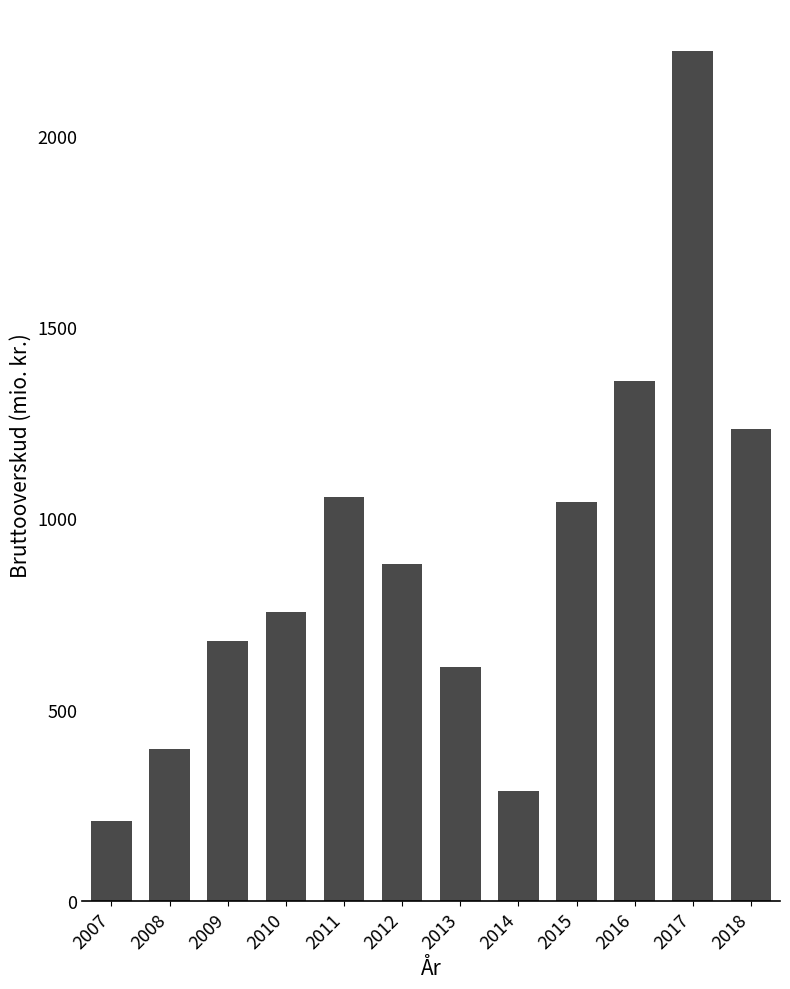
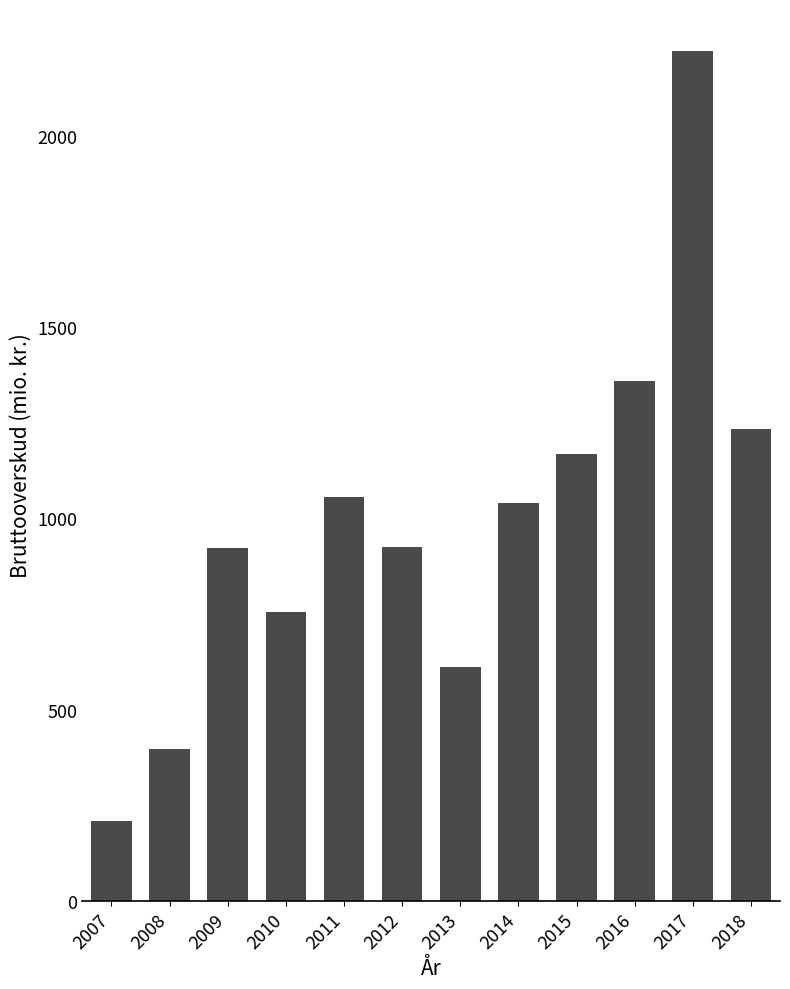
  {
    "2007": 210,
    "2008": 400,
-   "2009": 680,
+   "2009": 920,
    "2010": 750,
    "2011": 1060,
-   "2012": 880,
+   "2012": 920,
    "2013": 610,
-   "2014": 290,
-   "2015": 1040,
+   "2014": 1040,
+   "2015": 1170,
    "2016": 1360,
    "2017": 2220,
    "2018": 1230
  }
